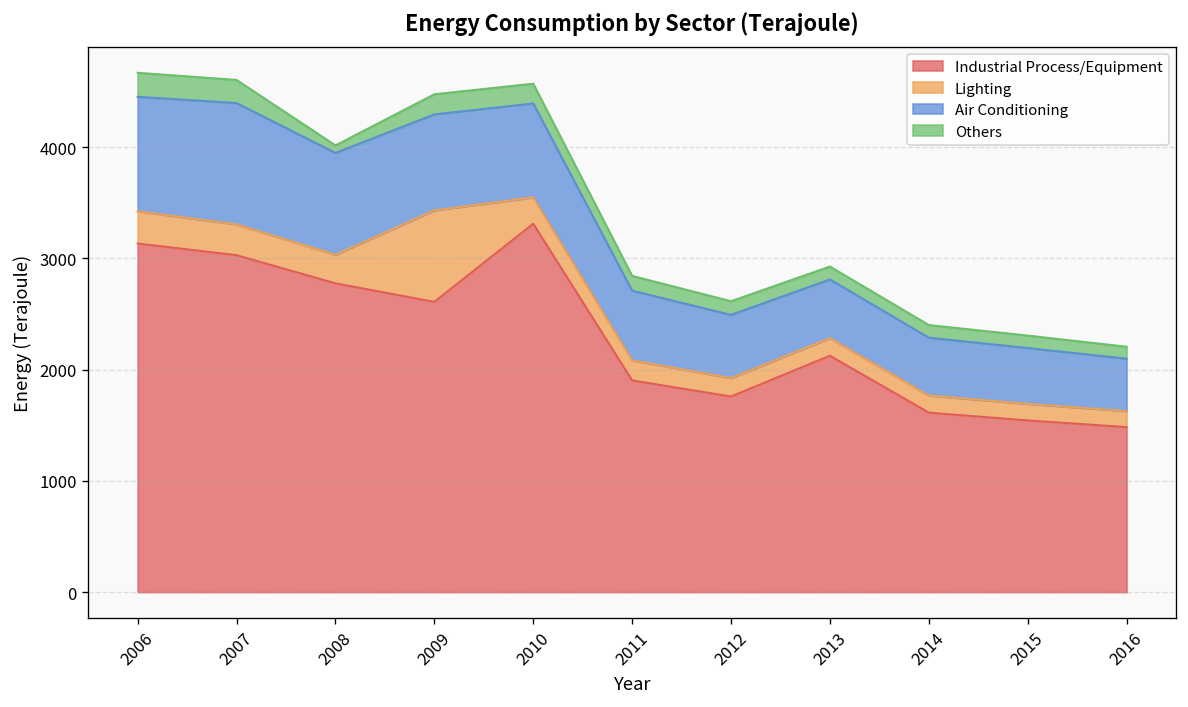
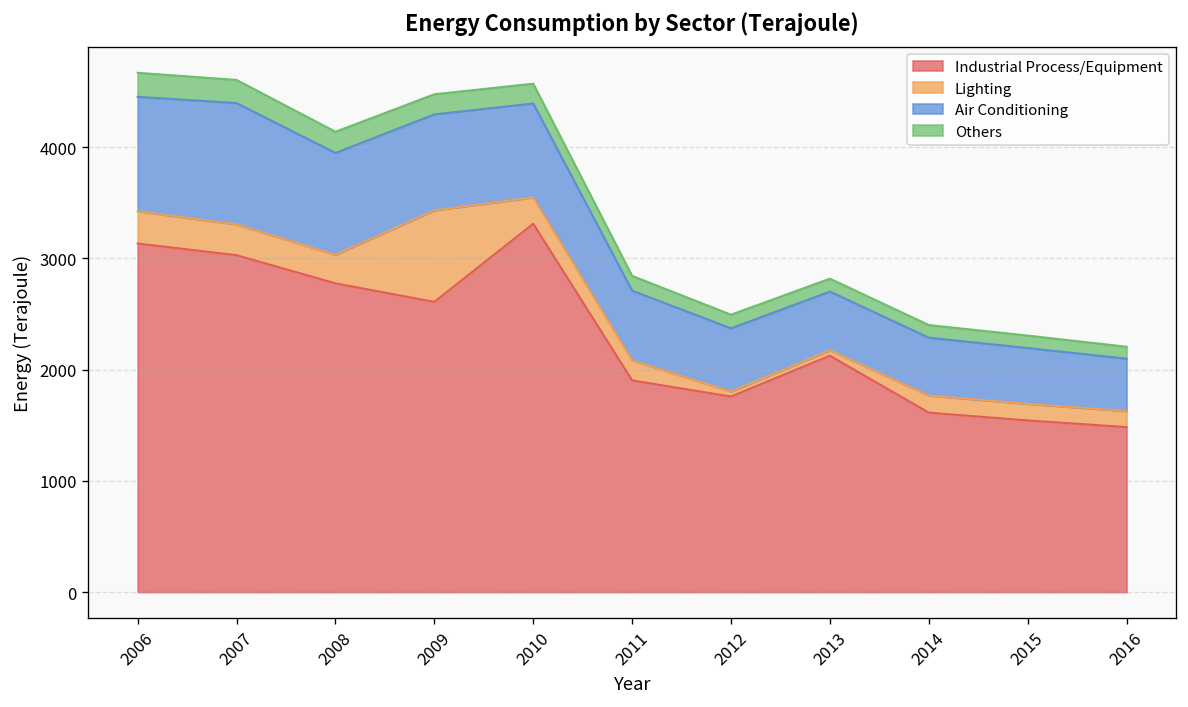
  {
    "Industrial Process/Equipment": {
      "2006": 3100,
      "2007": 3000,
      "2008": 2800,
      "2009": 2600,
      "2010": 3300,
      "2011": 1900,
      "2012": 1800,
      "2013": 2100,
      "2014": 1600,
      "2015": 1500,
      "2016": 1500
    },
    "Lighting": {
      "2006": 300,
      "2007": 300,
      "2008": 300,
      "2009": 800,
      "2010": 200,
      "2011": 200,
-     "2012": 200,
-     "2013": 200,
+     "2012": 0,
+     "2013": 0,
      "2014": 200,
      "2015": 100,
      "2016": 100
    },
    "Air Conditioning": {
      "2006": 1000,
      "2007": 1100,
      "2008": 900,
      "2009": 900,
      "2010": 800,
      "2011": 600,
      "2012": 600,
      "2013": 500,
      "2014": 500,
      "2015": 500,
      "2016": 500
    },
    "Others": {
      "2006": 200,
      "2007": 200,
-     "2008": 100,
+     "2008": 200,
      "2009": 200,
      "2010": 200,
      "2011": 100,
      "2012": 100,
      "2013": 100,
      "2014": 100,
      "2015": 100,
      "2016": 100
    }
  }
